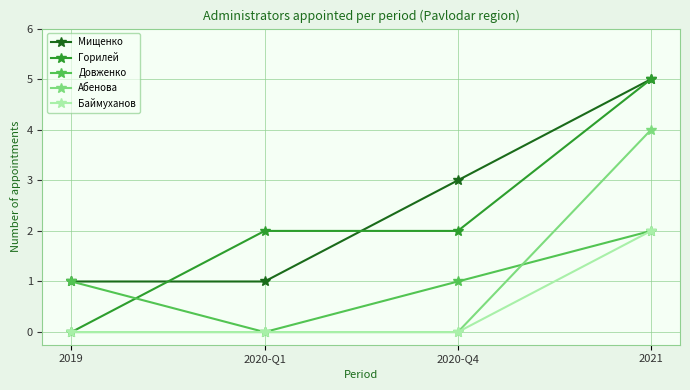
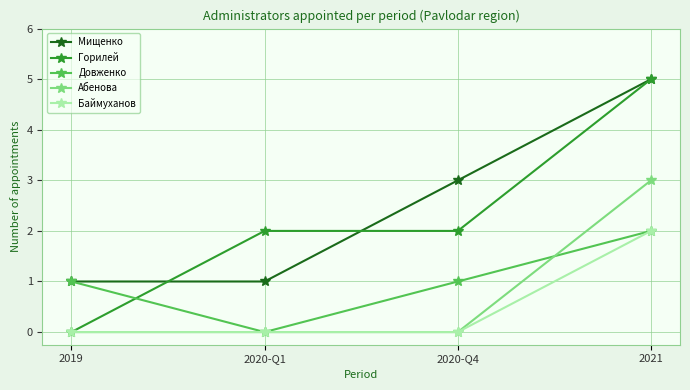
  {
    "Довженко": {
      "2020-Q4": 1
    },
    "Абенова": {
-     "2021": 4
+     "2021": 3
    }
  }
